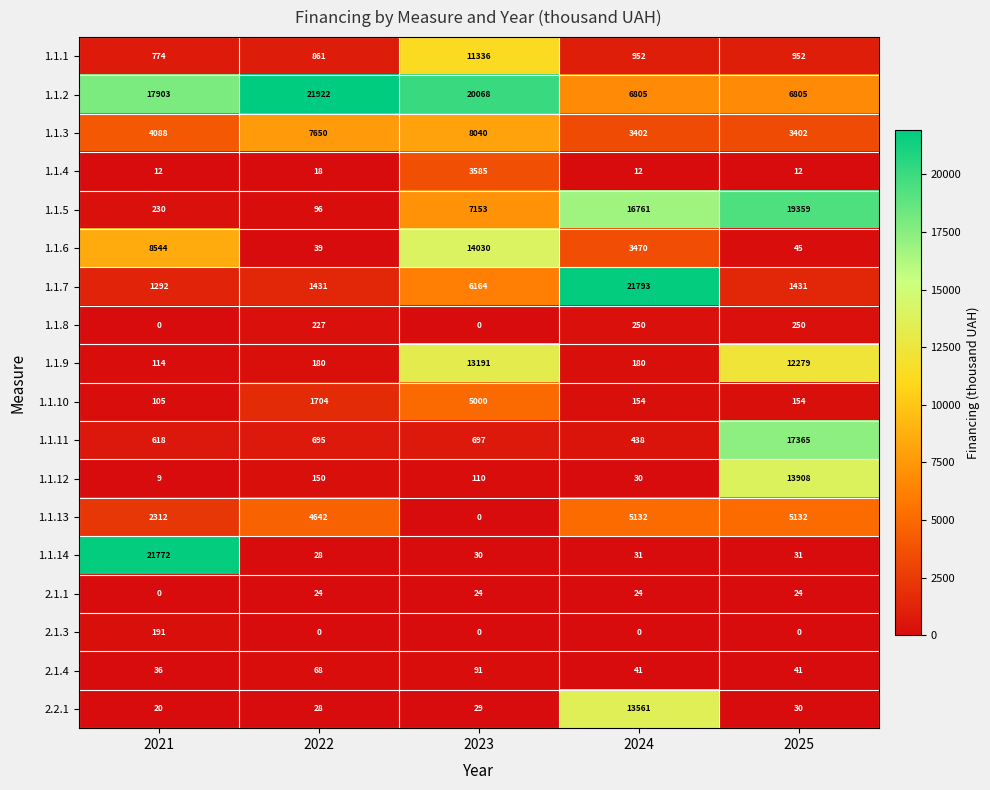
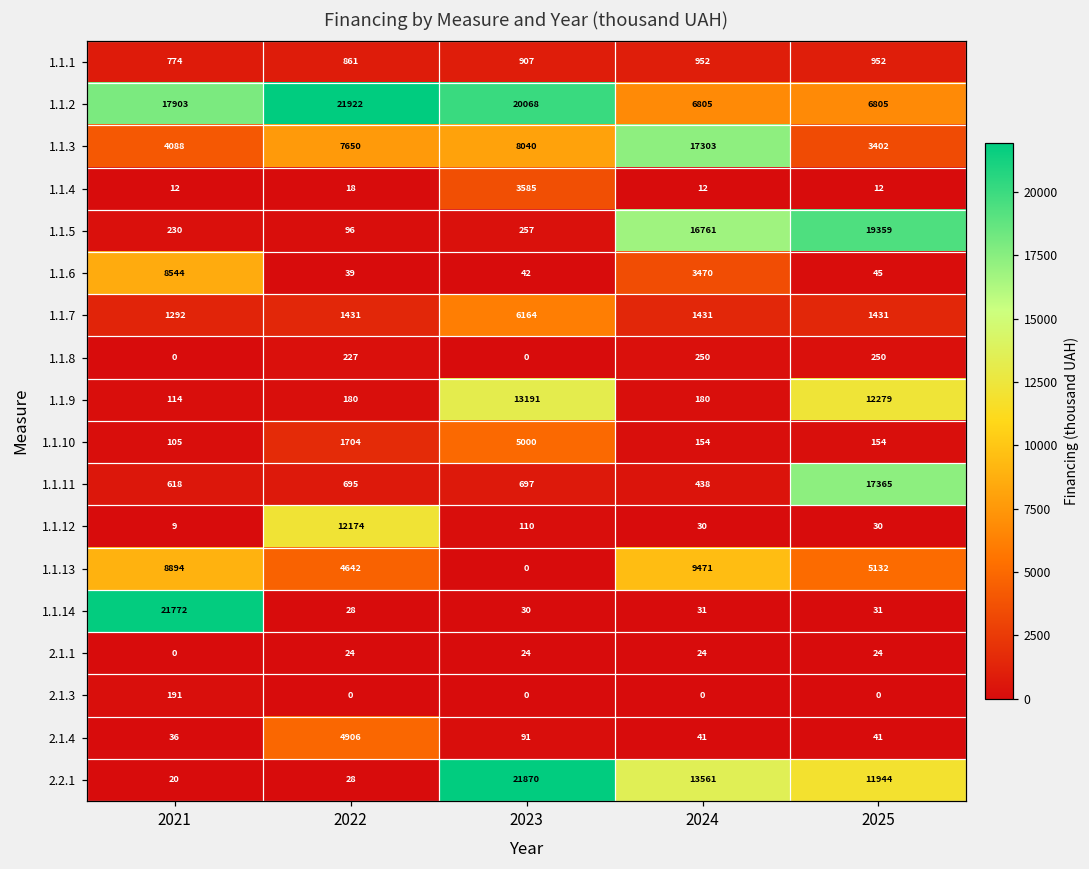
  {
    "1.1.1": {
      "2021": 774,
      "2022": 861,
-     "2023": 11336,
+     "2023": 907,
      "2024": 952,
      "2025": 952
    },
    "1.1.2": {
      "2021": 17903,
      "2022": 21922,
      "2023": 20068,
      "2024": 6805,
      "2025": 6805
    },
    "1.1.3": {
      "2021": 4088,
      "2022": 7650,
      "2023": 8040,
-     "2024": 3402,
+     "2024": 17303,
      "2025": 3402
    },
    "1.1.4": {
      "2021": 12,
      "2022": 18,
      "2023": 3585,
      "2024": 12,
      "2025": 12
    },
    "1.1.5": {
      "2021": 230,
      "2022": 96,
-     "2023": 7153,
+     "2023": 257,
      "2024": 16761,
      "2025": 19359
    },
    "1.1.6": {
      "2021": 8544,
      "2022": 39,
-     "2023": 14030,
+     "2023": 42,
      "2024": 3470,
      "2025": 45
    },
    "1.1.7": {
      "2021": 1292,
      "2022": 1431,
      "2023": 6164,
-     "2024": 21793,
+     "2024": 1431,
      "2025": 1431
    },
    "1.1.8": {
      "2021": 0,
      "2022": 227,
      "2023": 0,
      "2024": 250,
      "2025": 250
    },
    "1.1.9": {
      "2021": 114,
      "2022": 180,
      "2023": 13191,
      "2024": 180,
      "2025": 12279
    },
    "1.1.10": {
      "2021": 105,
      "2022": 1704,
      "2023": 5000,
      "2024": 154,
      "2025": 154
    },
    "1.1.11": {
      "2021": 618,
      "2022": 695,
      "2023": 697,
      "2024": 438,
      "2025": 17365
    },
    "1.1.12": {
      "2021": 9,
-     "2022": 150,
+     "2022": 12174,
      "2023": 110,
      "2024": 30,
-     "2025": 13908
+     "2025": 30
    },
    "1.1.13": {
-     "2021": 2312,
+     "2021": 8894,
      "2022": 4642,
      "2023": 0,
-     "2024": 5132,
+     "2024": 9471,
      "2025": 5132
    },
    "1.1.14": {
      "2021": 21772,
      "2022": 28,
      "2023": 30,
      "2024": 31,
      "2025": 31
    },
    "2.1.1": {
      "2021": 0,
      "2022": 24,
      "2023": 24,
      "2024": 24,
      "2025": 24
    },
    "2.1.3": {
      "2021": 191,
      "2022": 0,
      "2023": 0,
      "2024": 0,
      "2025": 0
    },
    "2.1.4": {
      "2021": 36,
-     "2022": 68,
+     "2022": 4906,
      "2023": 91,
      "2024": 41,
      "2025": 41
    },
    "2.2.1": {
      "2021": 20,
      "2022": 28,
-     "2023": 29,
+     "2023": 21870,
      "2024": 13561,
-     "2025": 30
+     "2025": 11944
    }
  }
